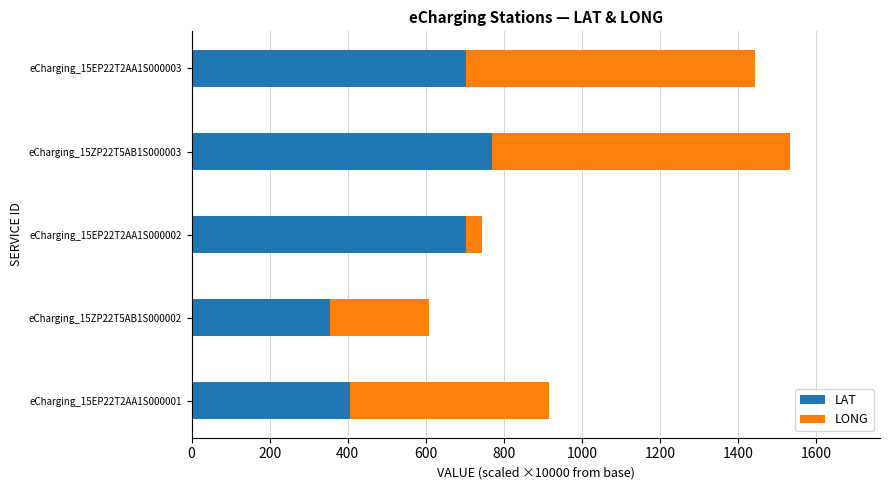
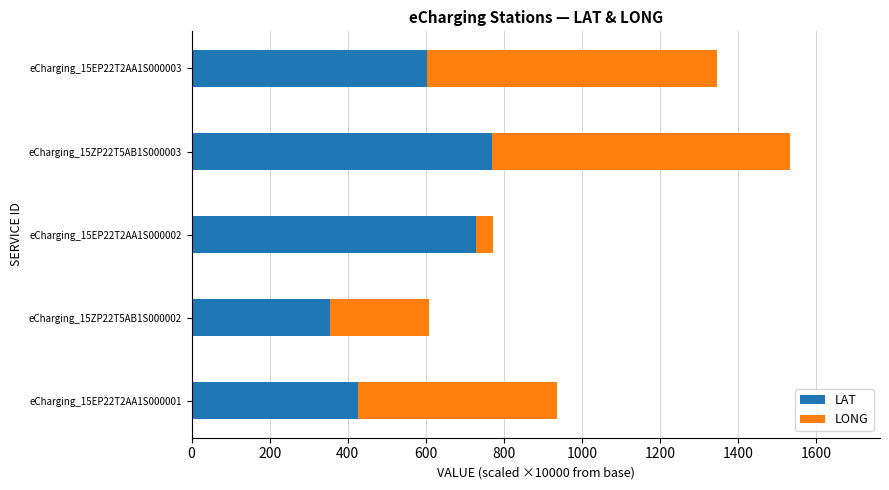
  {
    "LAT": {
-     "eCharging_15EP22T2AA1S000003": 700,
+     "eCharging_15EP22T2AA1S000003": 600,
      "eCharging_15ZP22T5AB1S000003": 770,
-     "eCharging_15EP22T2AA1S000002": 700,
+     "eCharging_15EP22T2AA1S000002": 730,
      "eCharging_15ZP22T5AB1S000002": 360,
-     "eCharging_15EP22T2AA1S000001": 410
+     "eCharging_15EP22T2AA1S000001": 430
    },
    "LONG": {
      "eCharging_15EP22T2AA1S000003": 740,
      "eCharging_15ZP22T5AB1S000003": 760,
      "eCharging_15EP22T2AA1S000002": 40,
      "eCharging_15ZP22T5AB1S000002": 250,
      "eCharging_15EP22T2AA1S000001": 510
    }
  }
